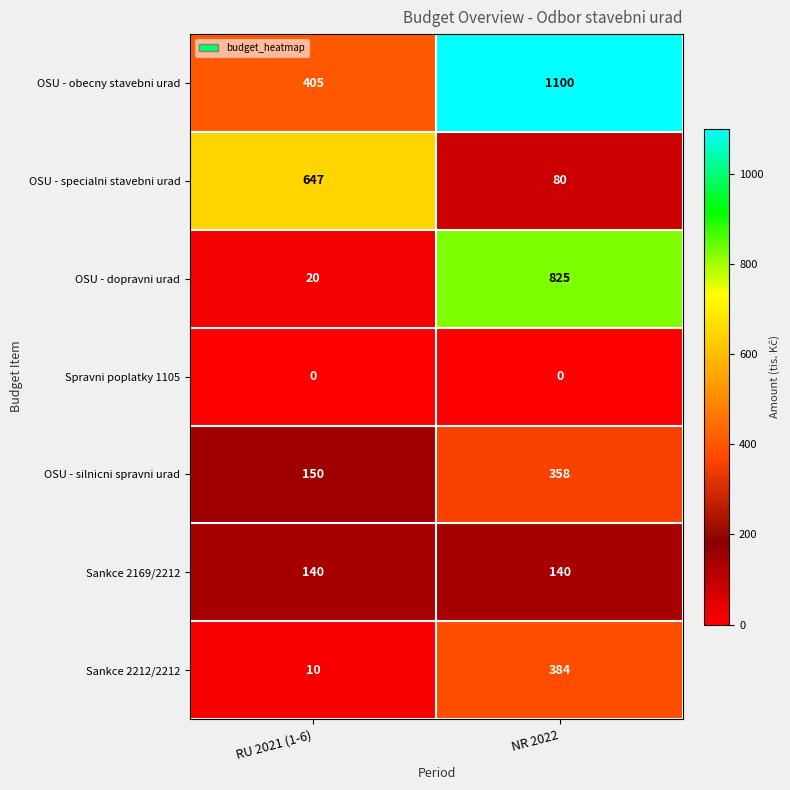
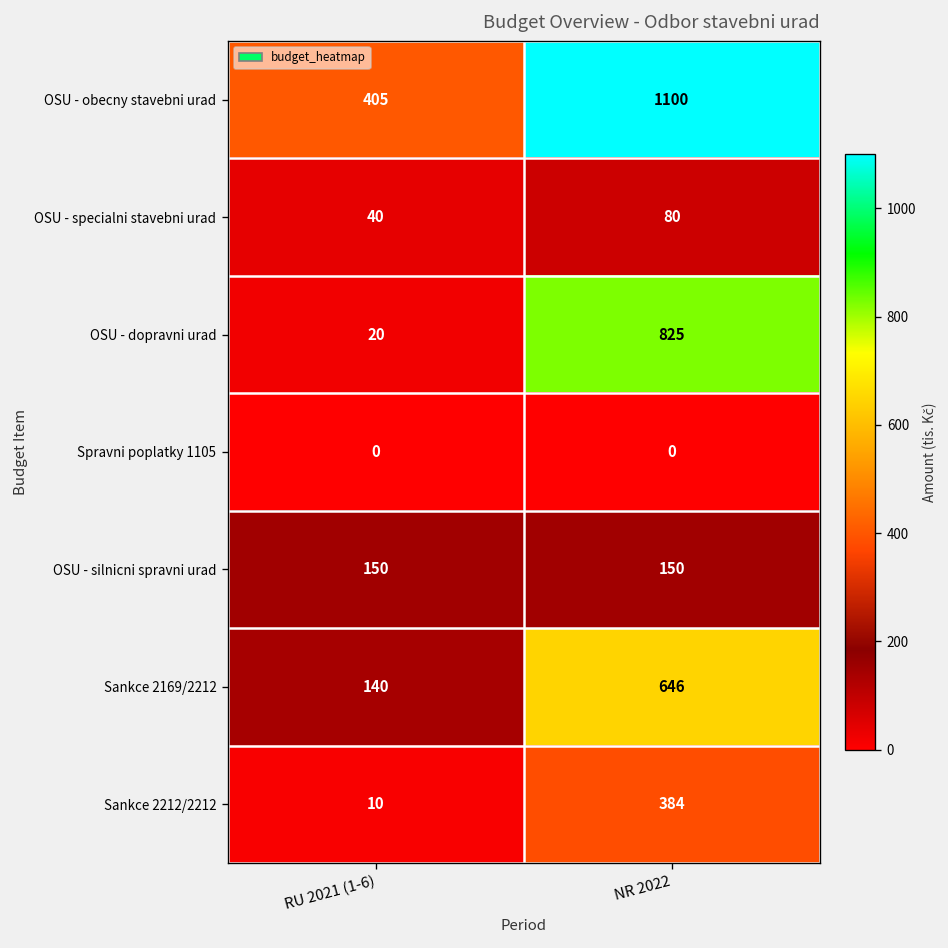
  {
    "OSU - obecny stavebni urad": {
      "RU 2021 (1-6)": 405,
      "NR 2022": 1100
    },
    "OSU - specialni stavebni urad": {
-     "RU 2021 (1-6)": 647,
+     "RU 2021 (1-6)": 40,
      "NR 2022": 80
    },
    "OSU - dopravni urad": {
      "RU 2021 (1-6)": 20,
      "NR 2022": 825
    },
    "Spravni poplatky 1105": {
      "RU 2021 (1-6)": 0,
      "NR 2022": 0
    },
    "OSU - silnicni spravni urad": {
      "RU 2021 (1-6)": 150,
-     "NR 2022": 358
+     "NR 2022": 150
    },
    "Sankce 2169/2212": {
      "RU 2021 (1-6)": 140,
-     "NR 2022": 140
+     "NR 2022": 646
    },
    "Sankce 2212/2212": {
      "RU 2021 (1-6)": 10,
      "NR 2022": 384
    }
  }
